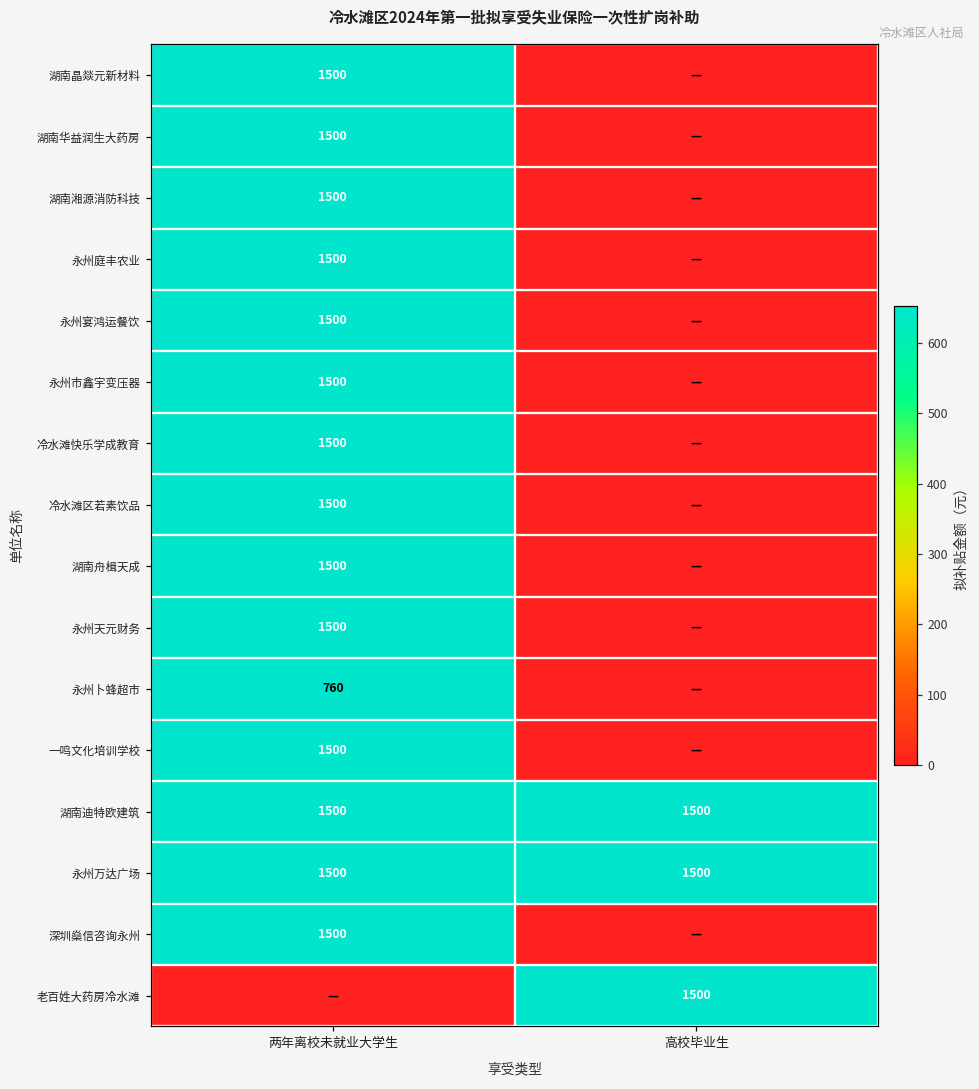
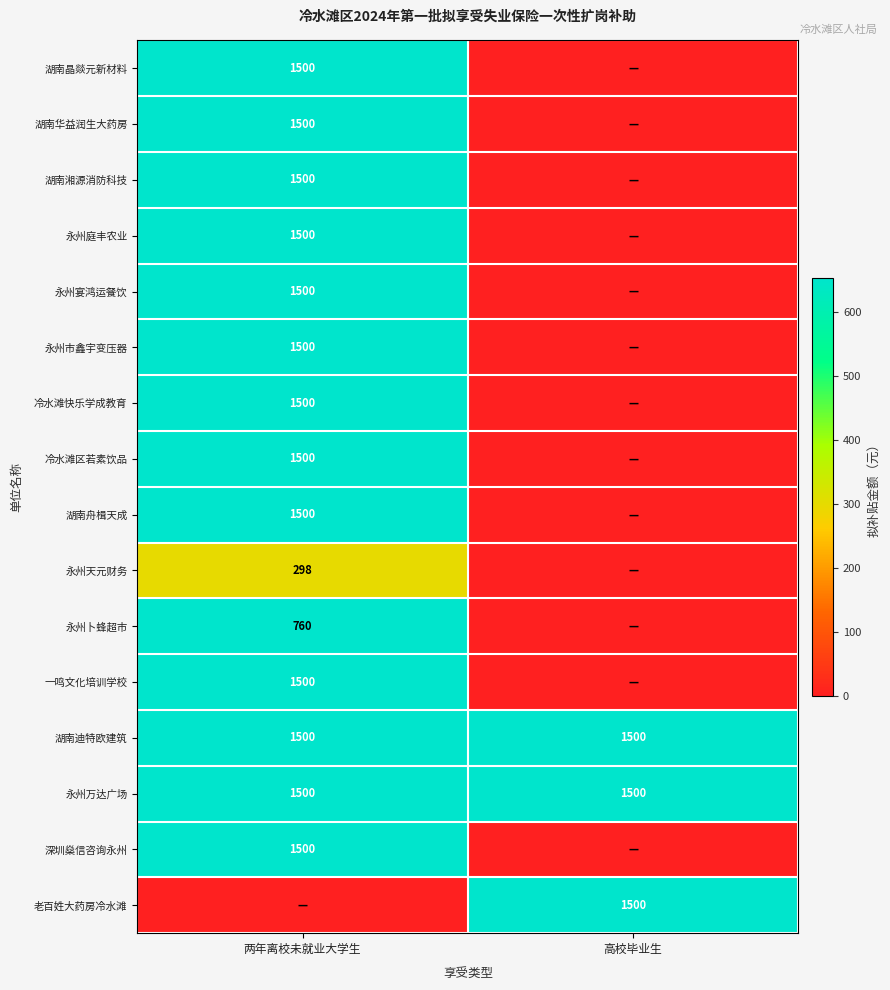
  {
    "湖南晶燚元新材料": {
      "两年离校未就业大学生": 1500
    },
    "湖南华益润生大药房": {
      "两年离校未就业大学生": 1500
    },
    "湖南湘源消防科技": {
      "两年离校未就业大学生": 1500
    },
    "永州庭丰农业": {
      "两年离校未就业大学生": 1500
    },
    "永州宴鸿运餐饮": {
      "两年离校未就业大学生": 1500
    },
    "永州市鑫宇变压器": {
      "两年离校未就业大学生": 1500
    },
    "冷水滩快乐学成教育": {
      "两年离校未就业大学生": 1500
    },
    "冷水滩区若素饮品": {
      "两年离校未就业大学生": 1500
    },
    "湖南舟楫天成": {
      "两年离校未就业大学生": 1500
    },
    "永州天元财务": {
-     "两年离校未就业大学生": 1500
+     "两年离校未就业大学生": 298
    },
    "永州卜蜂超市": {
      "两年离校未就业大学生": 760
    },
    "一鸣文化培训学校": {
      "两年离校未就业大学生": 1500
    },
    "湖南迪特欧建筑": {
      "两年离校未就业大学生": 1500,
      "高校毕业生": 1500
    },
    "永州万达广场": {
      "两年离校未就业大学生": 1500,
      "高校毕业生": 1500
    },
    "深圳燊信咨询永州": {
      "两年离校未就业大学生": 1500
    },
    "老百姓大药房冷水滩": {
      "高校毕业生": 1500
    }
  }
